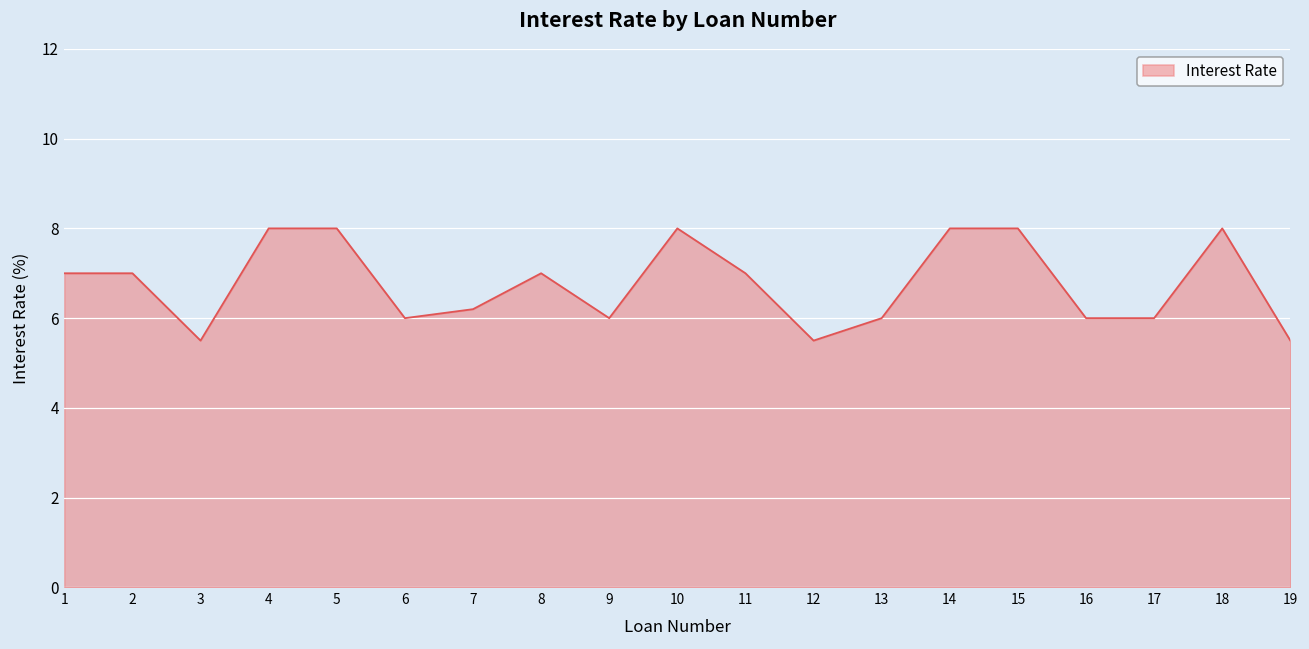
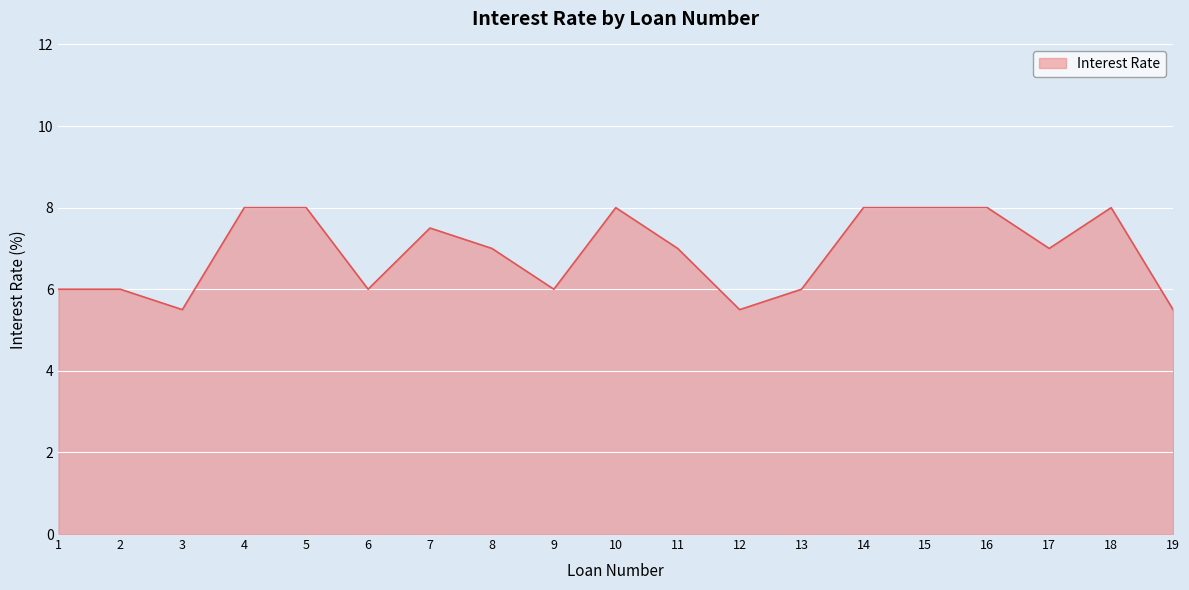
  {
-   "1": 7,
-   "2": 7,
+   "1": 6,
+   "2": 6,
    "3": 5.5,
    "4": 8.0,
    "5": 8.0,
    "6": 6.0,
-   "7": 6.2,
+   "7": 7.5,
    "8": 7.0,
    "9": 6.0,
    "10": 8.0,
    "11": 7.0,
    "12": 5.5,
    "13": 6.0,
    "14": 8.0,
    "15": 8.0,
-   "16": 6,
-   "17": 6,
+   "16": 8,
+   "17": 7,
    "18": 8.0,
    "19": 5.5
  }
